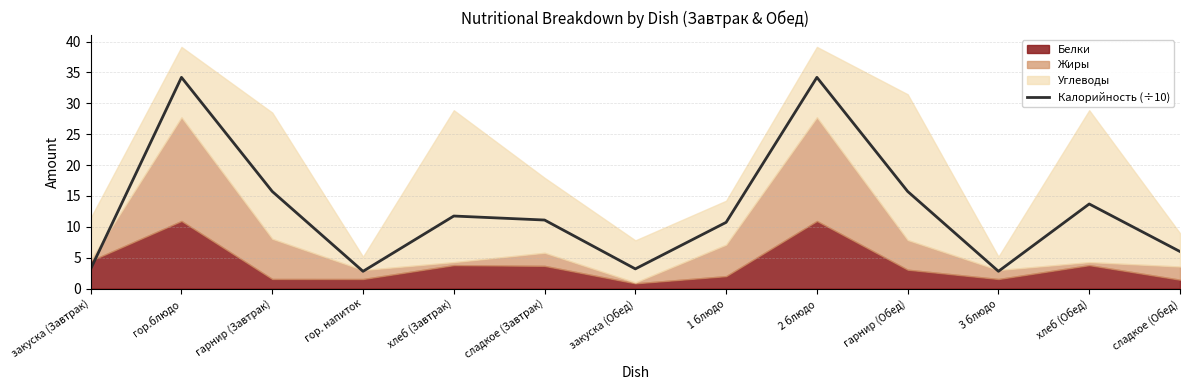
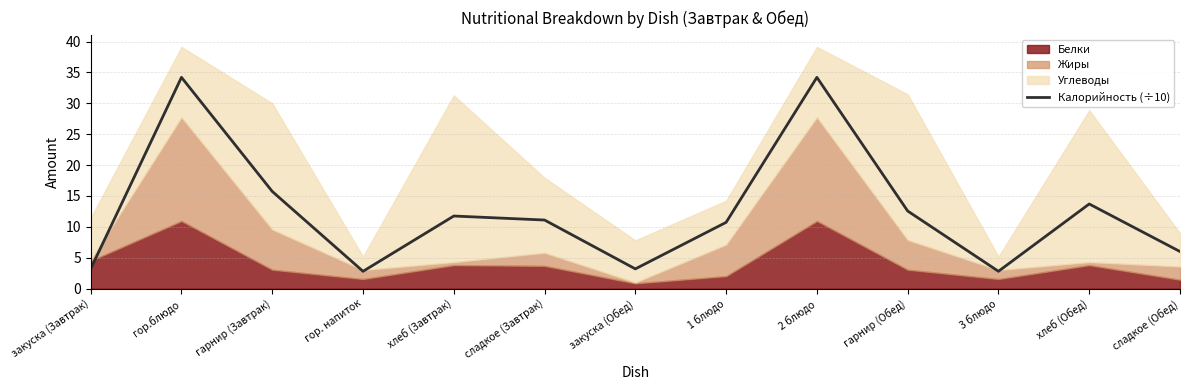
  {
    "Калорийность (÷10)": {
      "закуска (Завтрак)": 3,
      "гор.блюдо": 34,
      "гарнир (Завтрак)": 16,
      "хлеб (Завтрак)": 12,
      "сладкое (Завтрак)": 11,
      "закуска (Обед)": 3,
      "1 блюдо": 11,
      "2 блюдо": 34,
-     "гарнир (Обед)": 16,
+     "гарнир (Обед)": 13,
      "хлеб (Обед)": 14,
      "сладкое (Обед)": 6
    },
    "Белки": {
      "гор.блюдо": 11,
-     "гарнир (Завтрак)": 2,
+     "гарнир (Завтрак)": 3,
      "гор. напиток": 2,
      "хлеб (Завтрак)": 4,
      "сладкое (Завтрак)": 4,
      "1 блюдо": 2,
      "2 блюдо": 11,
      "гарнир (Обед)": 3,
      "3 блюдо": 2,
      "хлеб (Обед)": 4,
      "сладкое (Обед)": 1
    },
    "Жиры": {
      "гор.блюдо": 17,
      "гарнир (Завтрак)": 7,
      "хлеб (Завтрак)": 0,
      "сладкое (Завтрак)": 2,
      "1 блюдо": 5,
      "2 блюдо": 17,
      "гарнир (Обед)": 5,
      "хлеб (Обед)": 0,
      "сладкое (Обед)": 2
    },
    "Углеводы": {
      "закуска (Завтрак)": 7,
      "гор.блюдо": 11,
      "гарнир (Завтрак)": 20,
      "гор. напиток": 2,
-     "хлеб (Завтрак)": 25,
+     "хлеб (Завтрак)": 27,
      "сладкое (Завтрак)": 12,
      "закуска (Обед)": 7,
      "1 блюдо": 7,
      "2 блюдо": 11,
      "гарнир (Обед)": 24,
      "3 блюдо": 2,
      "хлеб (Обед)": 25,
      "сладкое (Обед)": 5
    }
  }
